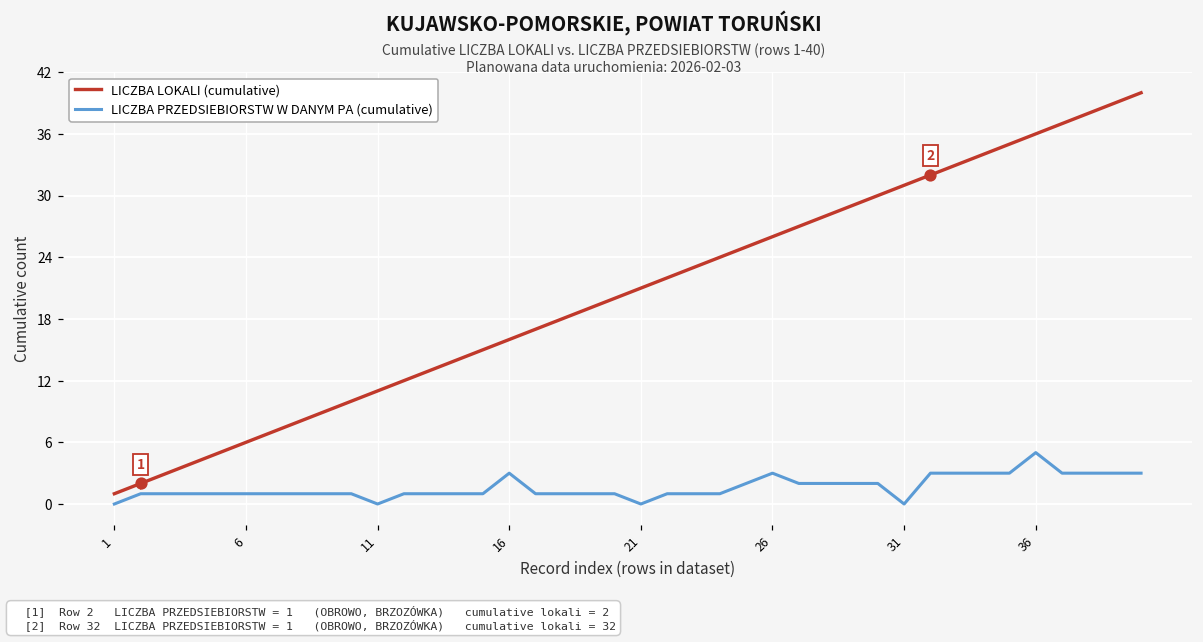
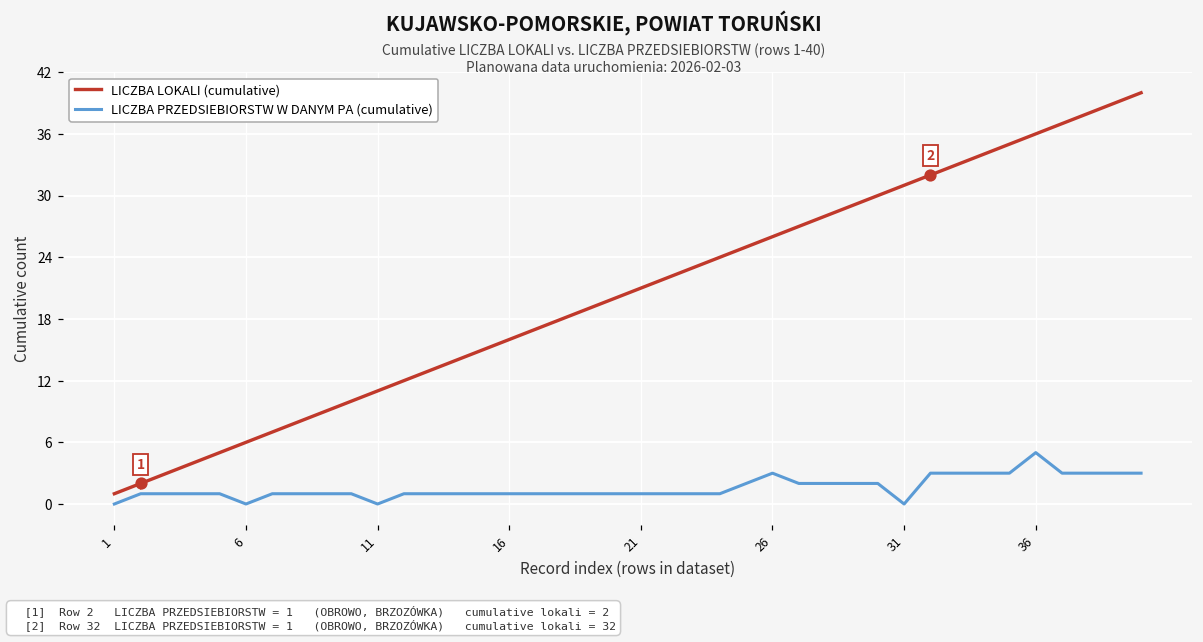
  {
    "LICZBA PRZEDSIEBIORSTW W DANYM PA (cumulative)": {
      "1": 0,
-     "6": 1,
+     "6": 0,
      "11": 0,
-     "16": 3,
-     "21": 0,
+     "16": 1,
+     "21": 1,
      "26": 3,
      "31": 0,
      "36": 5
    }
  }
